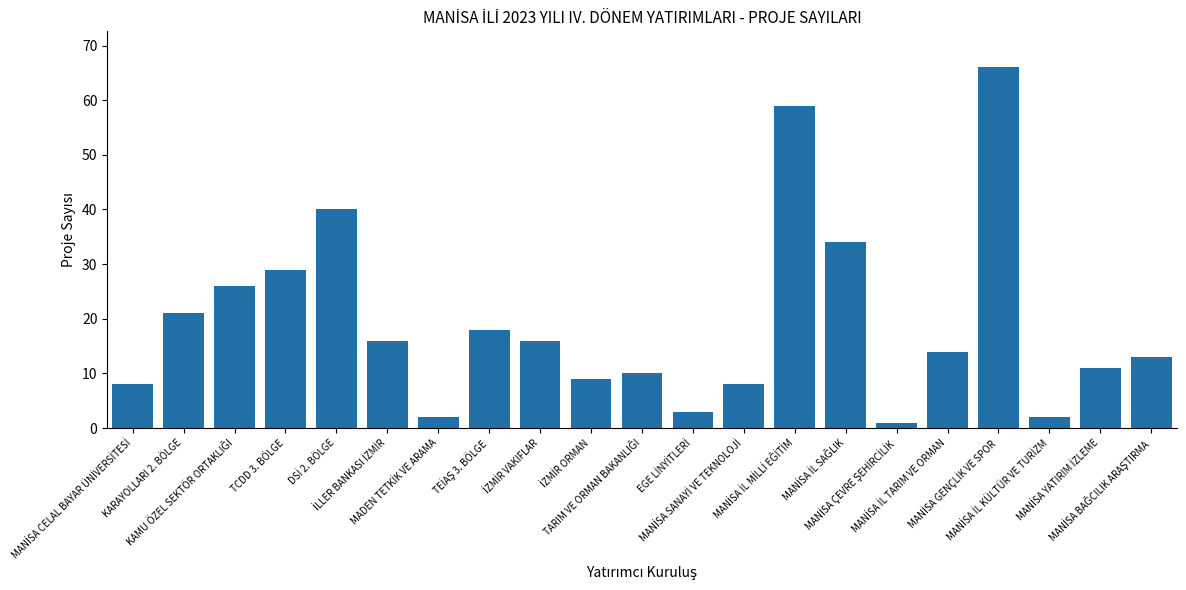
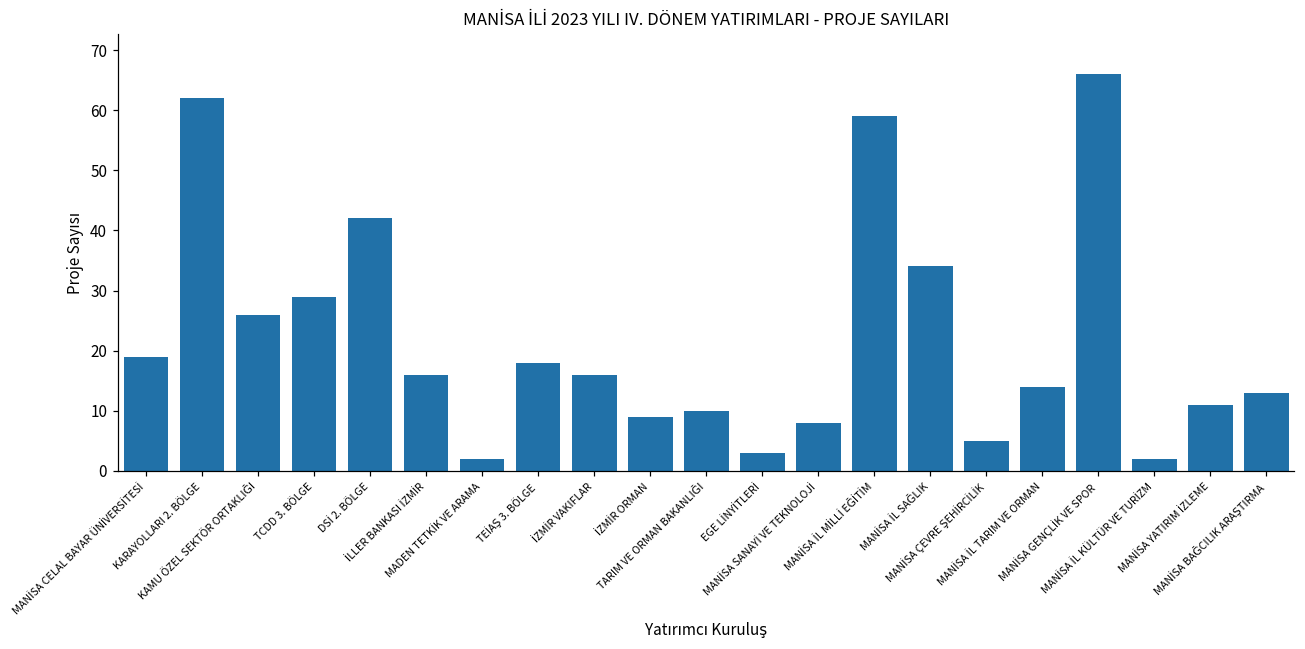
  {
-   "MANİSA CELAL BAYAR ÜNİVERSİTESİ": 8,
-   "KARAYOLLARI 2. BÖLGE": 21,
+   "MANİSA CELAL BAYAR ÜNİVERSİTESİ": 19,
+   "KARAYOLLARI 2. BÖLGE": 62,
    "KAMU ÖZEL SEKTÖR ORTAKLIĞI": 26,
    "TCDD 3. BÖLGE": 29,
-   "DSİ 2. BÖLGE": 40,
+   "DSİ 2. BÖLGE": 42,
    "İLLER BANKASI İZMİR": 16,
    "MADEN TETKİK VE ARAMA": 2,
    "TEİAŞ 3. BÖLGE": 18,
    "İZMİR VAKIFLAR": 16,
    "İZMİR ORMAN": 9,
    "TARIM VE ORMAN BAKANLIĞI": 10,
    "EGE LİNYİTLERİ": 3,
    "MANİSA SANAYİ VE TEKNOLOJİ": 8,
    "MANİSA İL MİLLİ EĞİTİM": 59,
    "MANİSA İL SAĞLIK": 34,
-   "MANİSA ÇEVRE ŞEHİRCİLİK": 1,
+   "MANİSA ÇEVRE ŞEHİRCİLİK": 5,
    "MANİSA İL TARIM VE ORMAN": 14,
    "MANİSA GENÇLİK VE SPOR": 66,
    "MANİSA İL KÜLTÜR VE TURİZM": 2,
    "MANİSA YATIRIM İZLEME": 11,
    "MANİSA BAĞCILIK ARAŞTIRMA": 13
  }
